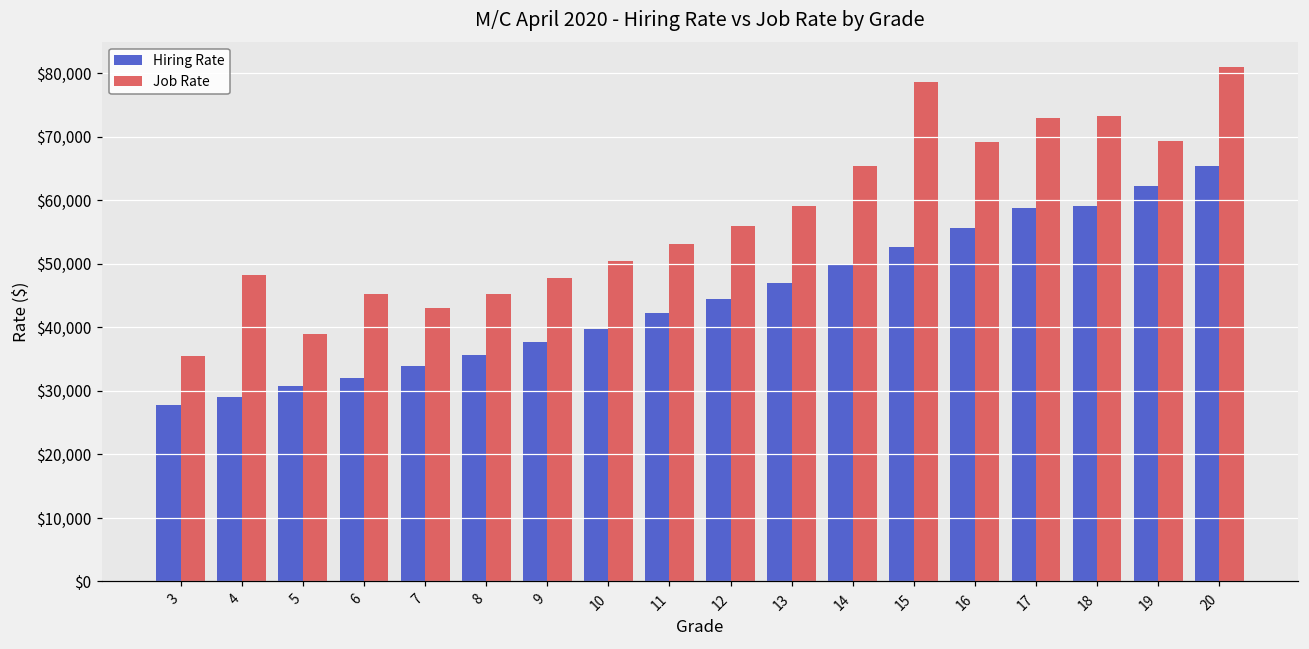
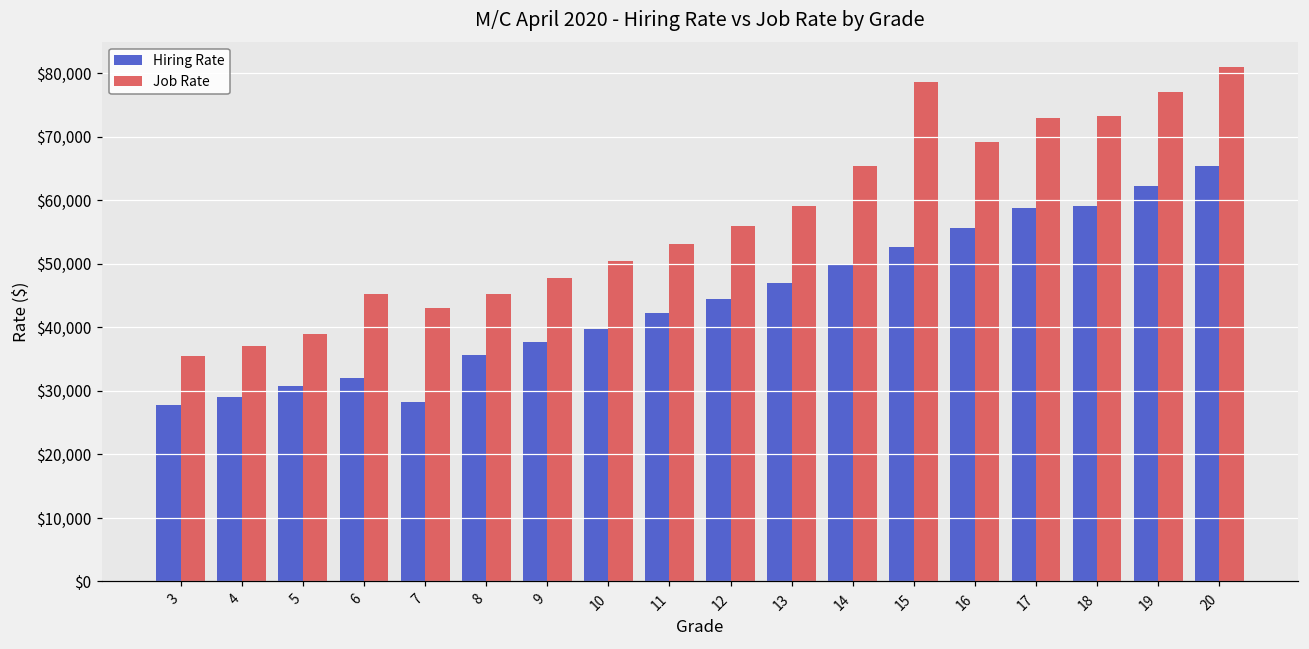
  {
    "Hiring Rate": {
      "3": "$28,000",
      "4": "$29,000",
      "5": "$31,000",
      "6": "$32,000",
-     "7": "$34,000",
+     "7": "$28,000",
      "8": "$36,000",
      "9": "$38,000",
      "10": "$40,000",
      "11": "$42,000",
      "12": "$44,000",
      "13": "$47,000",
      "14": "$50,000",
      "15": "$53,000",
      "16": "$56,000",
      "17": "$59,000",
      "18": "$59,000",
      "19": "$62,000",
      "20": "$65,000"
    },
    "Job Rate": {
      "3": "$35,000",
-     "4": "$48,000",
+     "4": "$37,000",
      "5": "$39,000",
      "6": "$45,000",
      "7": "$43,000",
      "8": "$45,000",
      "9": "$48,000",
      "10": "$50,000",
      "11": "$53,000",
      "12": "$56,000",
      "13": "$59,000",
      "14": "$65,000",
      "15": "$79,000",
      "16": "$69,000",
      "17": "$73,000",
      "18": "$73,000",
-     "19": "$69,000",
+     "19": "$77,000",
      "20": "$81,000"
    }
  }
